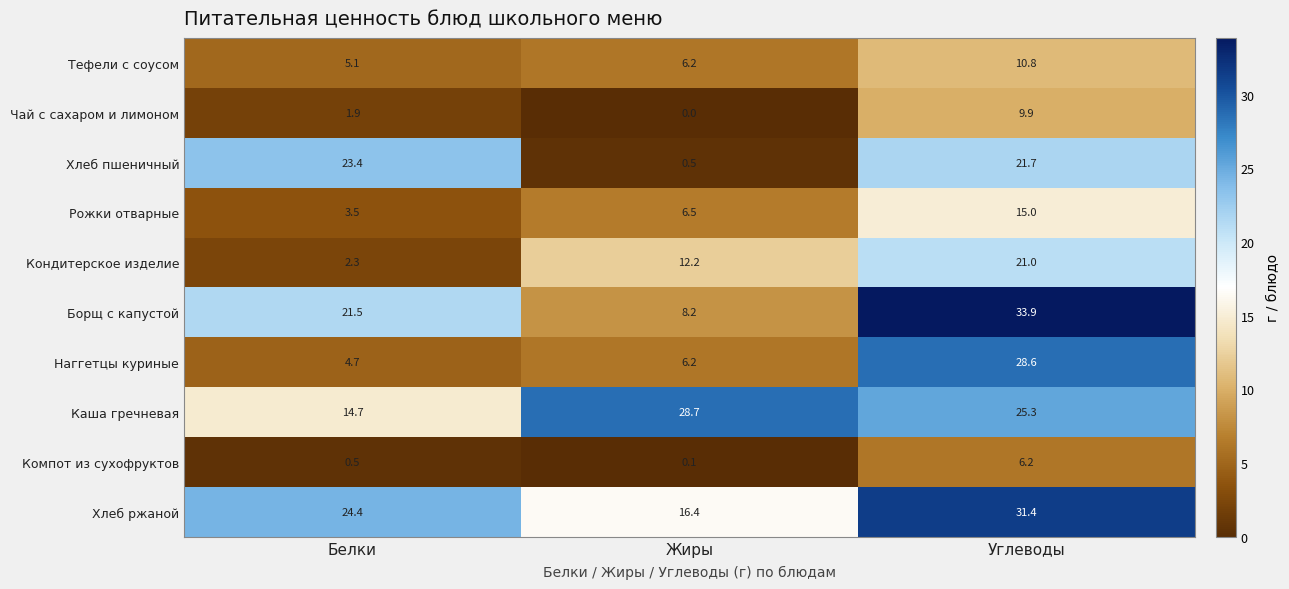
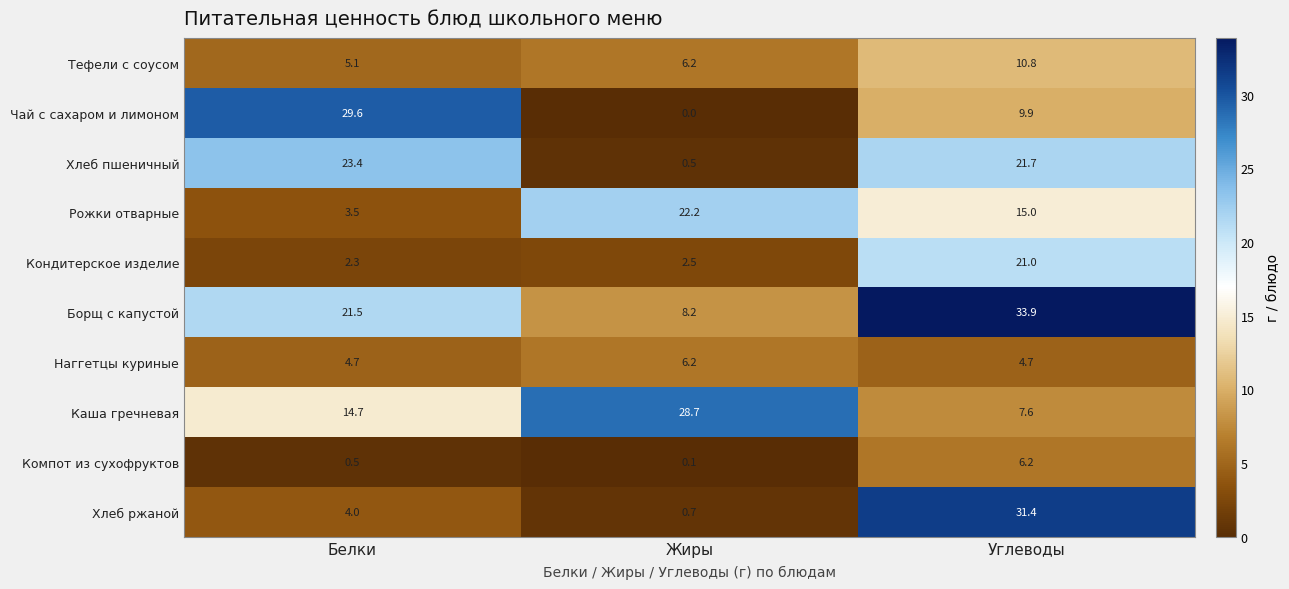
  {
    "Тефели с соусом": {
      "Белки": 5.1,
      "Жиры": 6.2,
      "Углеводы": 10.8
    },
    "Чай с сахаром и лимоном": {
-     "Белки": 1.9,
+     "Белки": 29.6,
      "Жиры": 0.0,
      "Углеводы": 9.9
    },
    "Хлеб пшеничный": {
      "Белки": 23.4,
      "Жиры": 0.5,
      "Углеводы": 21.7
    },
    "Рожки отварные": {
      "Белки": 3.5,
-     "Жиры": 6.5,
+     "Жиры": 22.2,
      "Углеводы": 15.0
    },
    "Кондитерское изделие": {
      "Белки": 2.3,
-     "Жиры": 12.2,
+     "Жиры": 2.5,
      "Углеводы": 21.0
    },
    "Борщ с капустой": {
      "Белки": 21.5,
      "Жиры": 8.2,
      "Углеводы": 33.9
    },
    "Наггетцы куриные": {
      "Белки": 4.7,
      "Жиры": 6.2,
-     "Углеводы": 28.6
+     "Углеводы": 4.7
    },
    "Каша гречневая": {
      "Белки": 14.7,
      "Жиры": 28.7,
-     "Углеводы": 25.3
+     "Углеводы": 7.6
    },
    "Компот из сухофруктов": {
      "Белки": 0.5,
      "Жиры": 0.1,
      "Углеводы": 6.2
    },
    "Хлеб ржаной": {
-     "Белки": 24.4,
-     "Жиры": 16.4,
+     "Белки": 4.0,
+     "Жиры": 0.7,
      "Углеводы": 31.4
    }
  }
